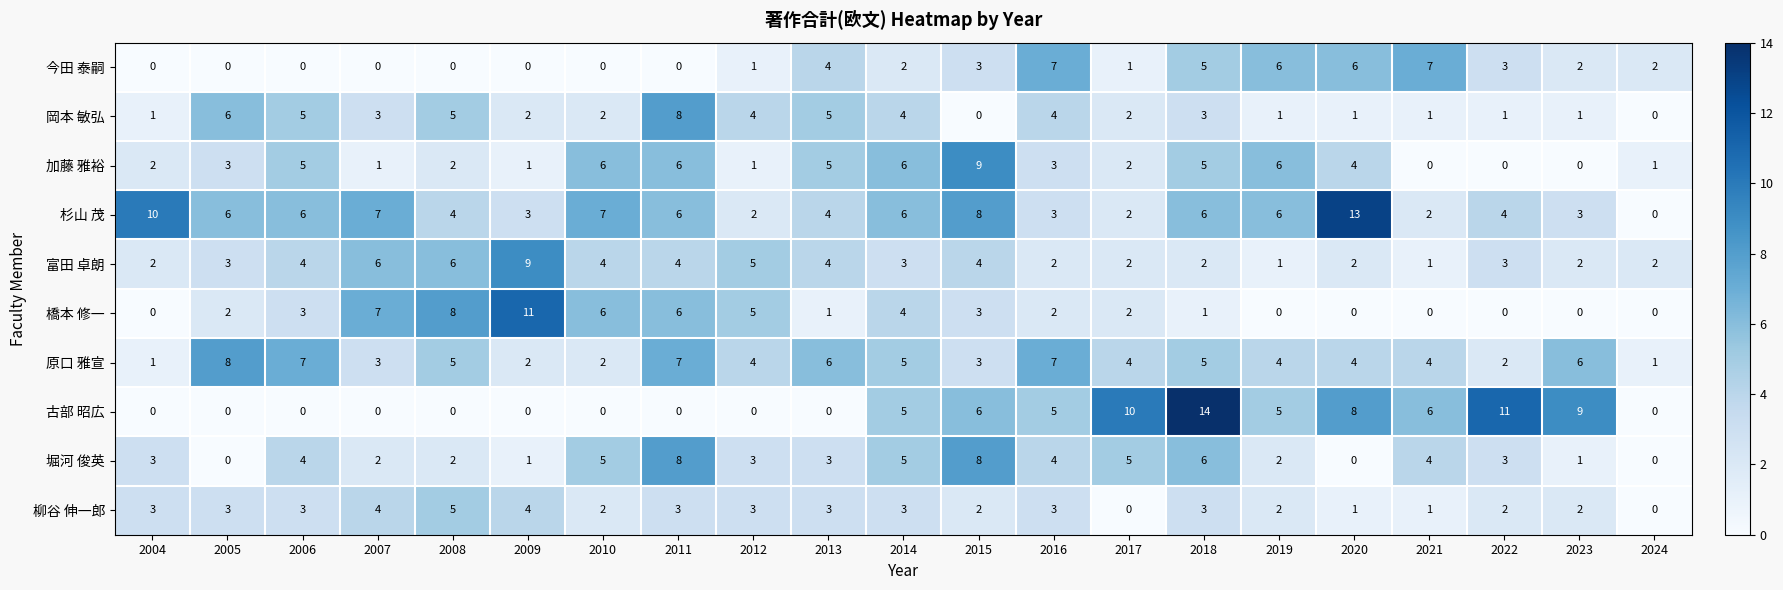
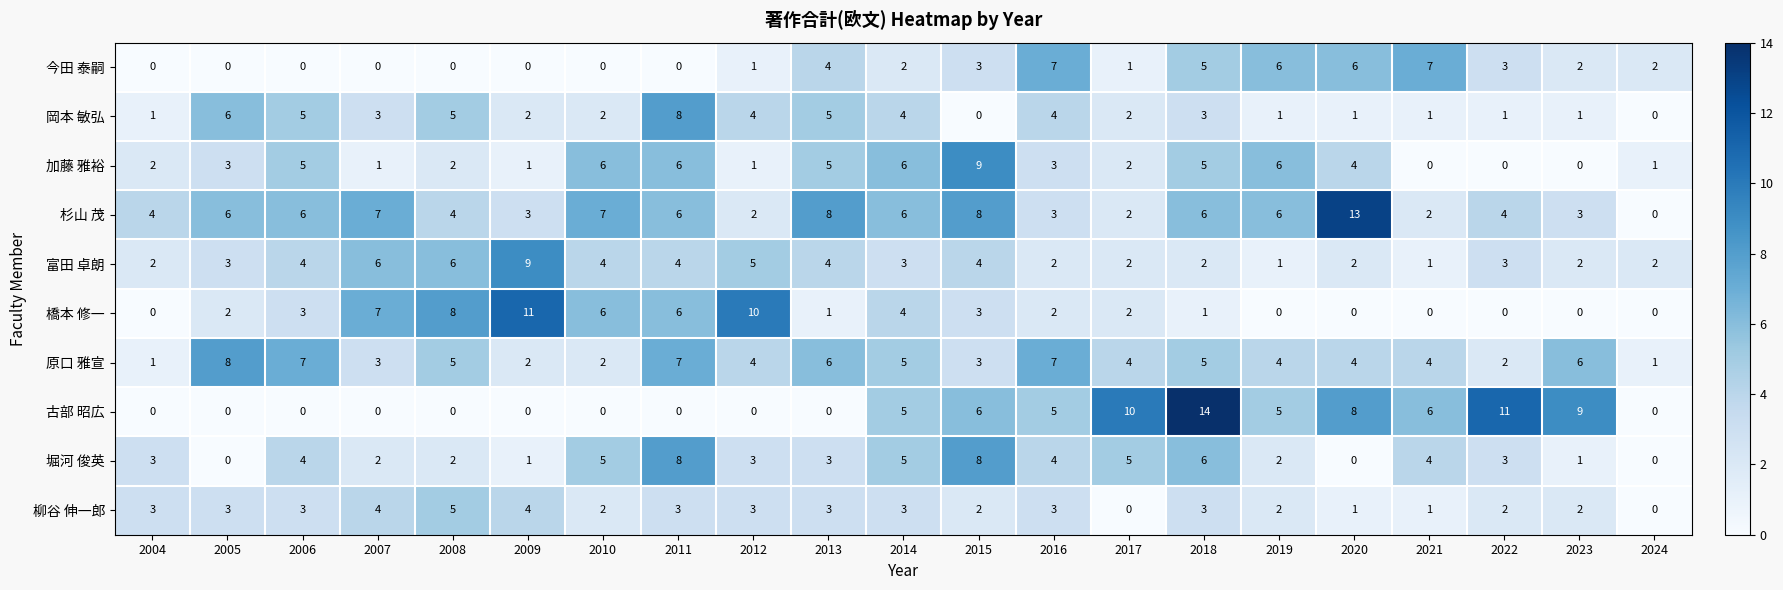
  {
    "杉山 茂": {
-     "2004": 10,
+     "2004": 4,
      "2005": 6,
      "2006": 6,
      "2007": 7,
      "2008": 4,
      "2009": 3,
      "2010": 7,
      "2011": 6,
      "2012": 2,
-     "2013": 4,
+     "2013": 8,
      "2014": 6,
      "2015": 8,
      "2016": 3,
      "2017": 2,
      "2018": 6,
      "2019": 6,
      "2020": 13,
      "2021": 2,
      "2022": 4,
      "2023": 3,
      "2024": 0
    },
    "橋本 修一": {
      "2004": 0,
      "2005": 2,
      "2006": 3,
      "2007": 7,
      "2008": 8,
      "2009": 11,
      "2010": 6,
      "2011": 6,
-     "2012": 5,
+     "2012": 10,
      "2013": 1,
      "2014": 4,
      "2015": 3,
      "2016": 2,
      "2017": 2,
      "2018": 1,
      "2019": 0,
      "2020": 0,
      "2021": 0,
      "2022": 0,
      "2023": 0,
      "2024": 0
    }
  }
